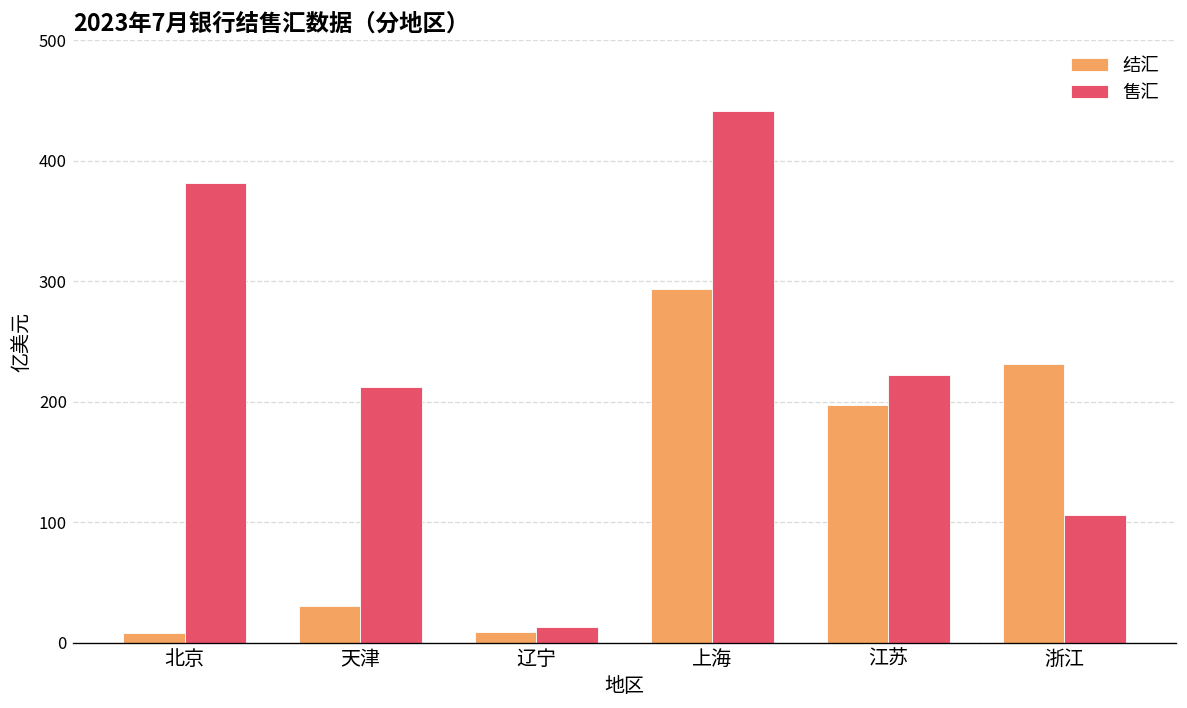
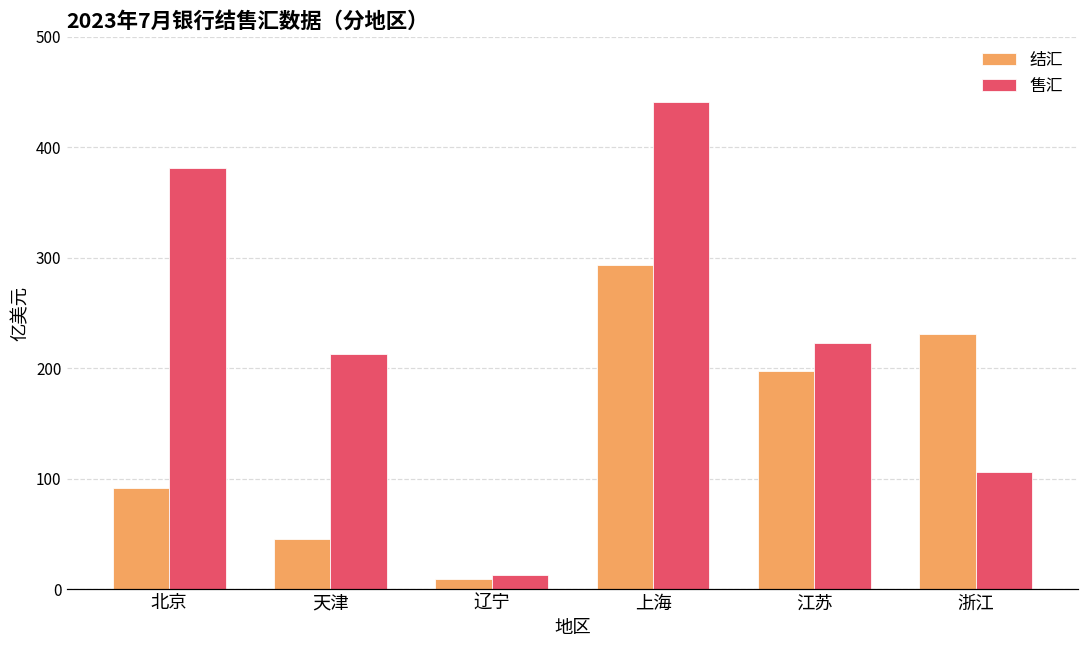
  {
    "结汇": {
-     "北京": 8,
-     "天津": 31,
+     "北京": 92,
+     "天津": 45,
      "辽宁": 9,
      "上海": 294,
      "江苏": 197,
      "浙江": 231
    },
    "售汇": {
      "北京": 382,
      "天津": 213,
      "辽宁": 13,
      "上海": 442,
      "江苏": 223,
      "浙江": 106
    }
  }
